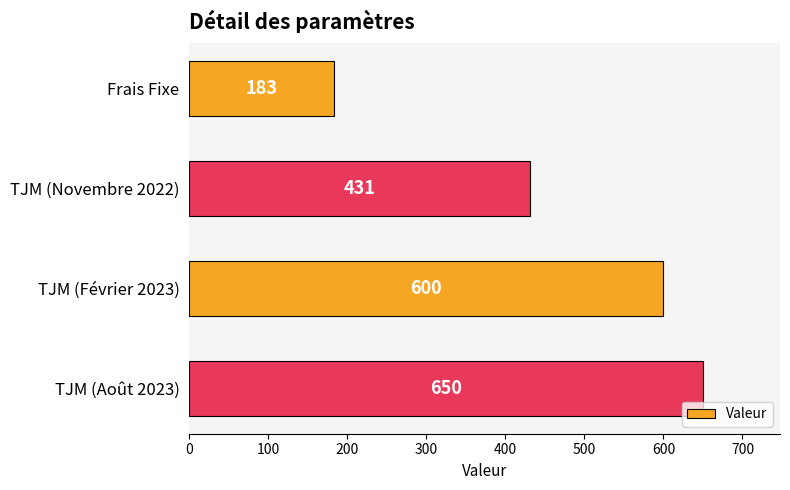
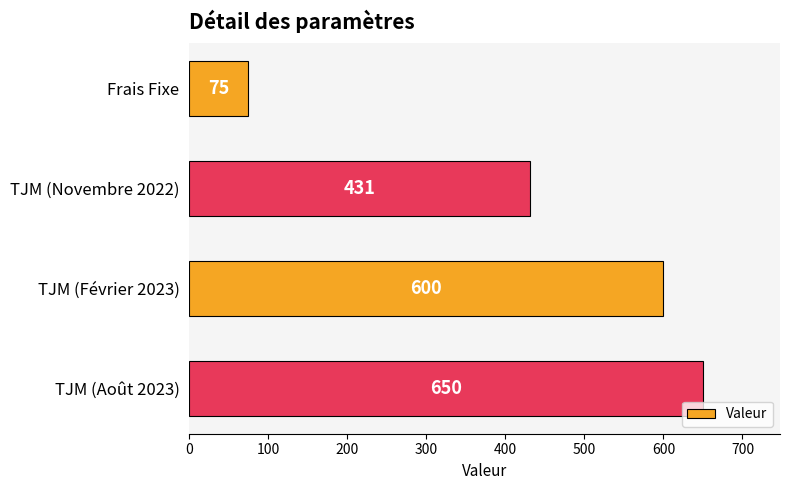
  {
-   "Frais Fixe": 183,
+   "Frais Fixe": 75,
    "TJM (Novembre 2022)": 431,
    "TJM (Février 2023)": 600,
    "TJM (Août 2023)": 650
  }
